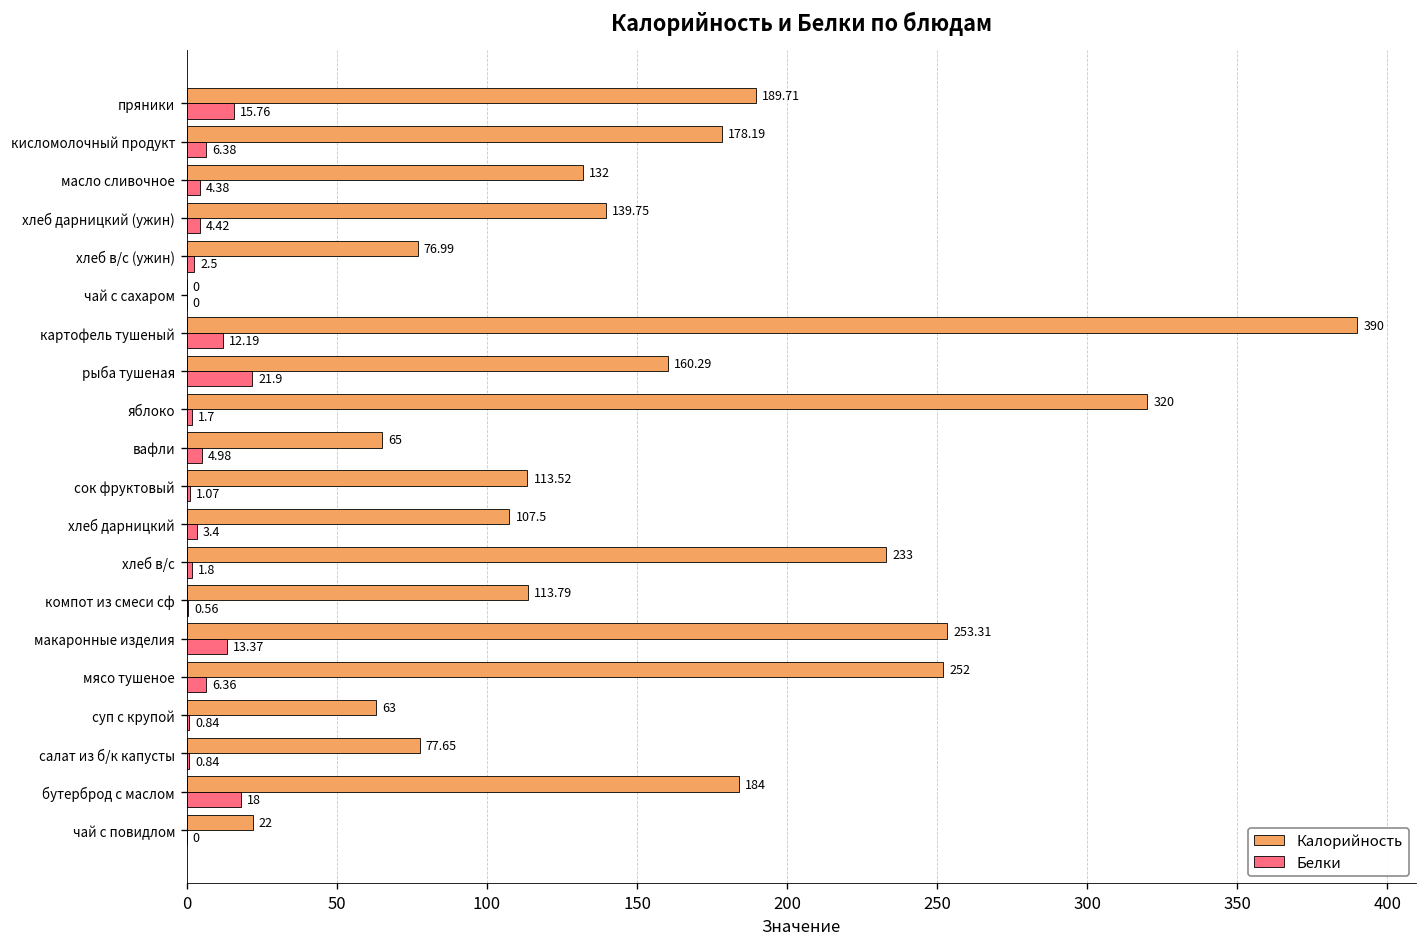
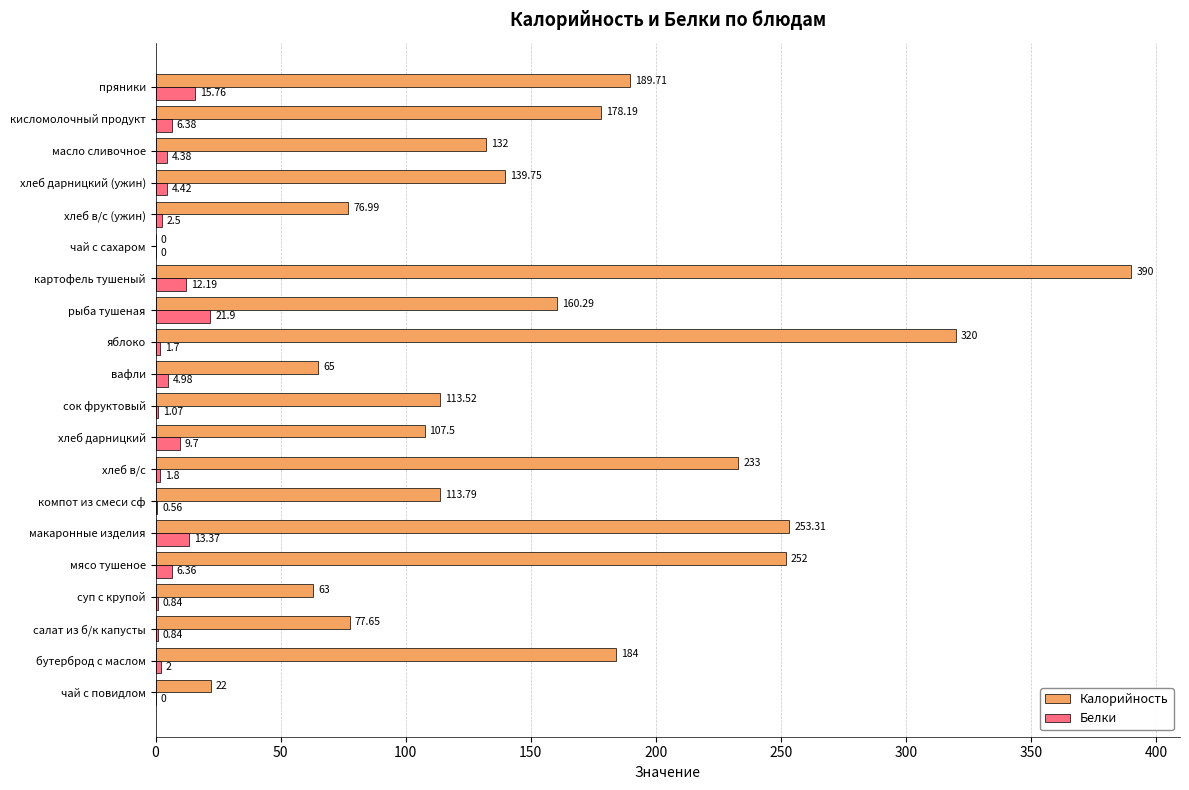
  {
    "Калорийность": {
      "пряники": 189.71,
      "кисломолочный продукт": 178.19,
      "масло сливочное": 132,
      "хлеб дарницкий (ужин)": 139.75,
      "хлеб в/с (ужин)": 76.99,
      "чай с сахаром": 0,
      "картофель тушеный": 390,
      "рыба тушеная": 160.29,
      "яблоко": 320,
      "вафли": 65,
      "сок фруктовый": 113.52,
      "хлеб дарницкий": 107.5,
      "хлеб в/с": 233,
      "компот из смеси сф": 113.79,
      "макаронные изделия": 253.31,
      "мясо тушеное": 252,
      "суп с крупой": 63,
      "салат из б/к капусты": 77.65,
      "бутерброд с маслом": 184,
      "чай с повидлом": 22
    },
    "Белки": {
      "пряники": 15.76,
      "кисломолочный продукт": 6.38,
      "масло сливочное": 4.38,
      "хлеб дарницкий (ужин)": 4.42,
      "хлеб в/с (ужин)": 2.5,
      "чай с сахаром": 0,
      "картофель тушеный": 12.19,
      "рыба тушеная": 21.9,
      "яблоко": 1.7,
      "вафли": 4.98,
      "сок фруктовый": 1.07,
-     "хлеб дарницкий": 3.4,
+     "хлеб дарницкий": 9.7,
      "хлеб в/с": 1.8,
      "компот из смеси сф": 0.56,
      "макаронные изделия": 13.37,
      "мясо тушеное": 6.36,
      "суп с крупой": 0.84,
      "салат из б/к капусты": 0.84,
-     "бутерброд с маслом": 18,
+     "бутерброд с маслом": 2,
      "чай с повидлом": 0
    }
  }
